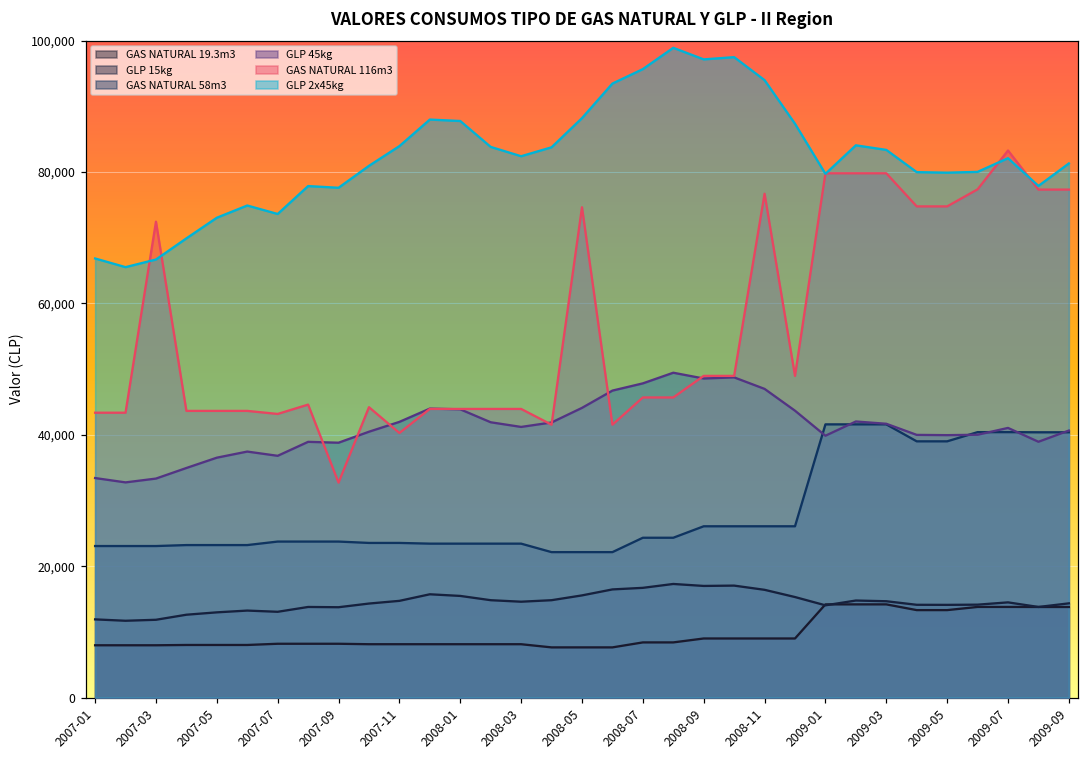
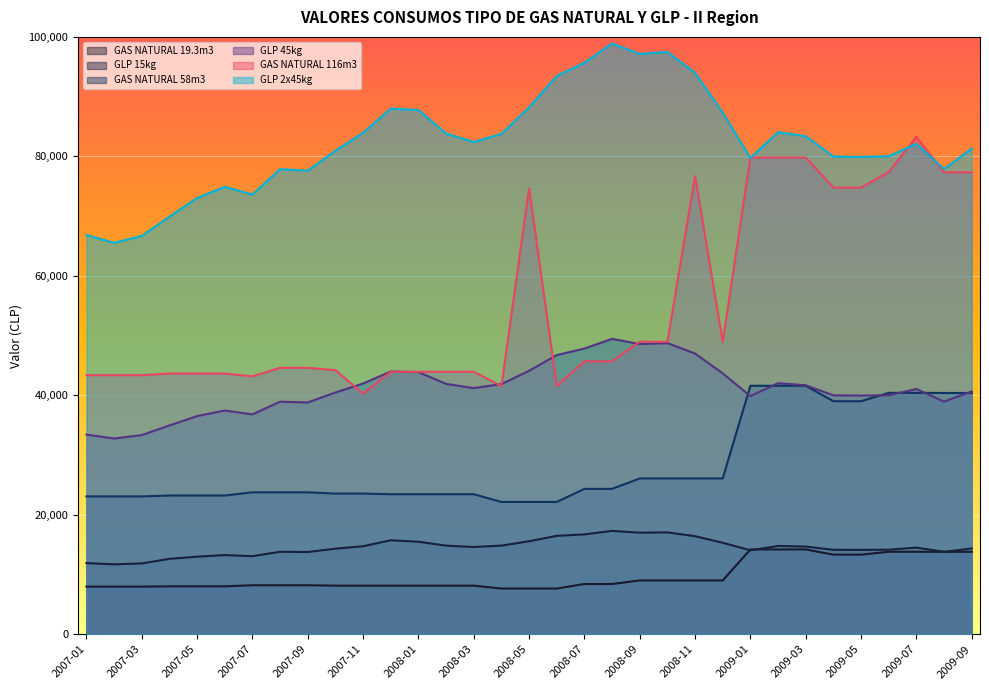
  {
    "GAS NATURAL 116m3": {
      "2007-01": "43,000",
-     "2007-03": "72,000",
+     "2007-03": "43,000",
      "2007-05": "44,000",
      "2007-07": "43,000",
-     "2007-09": "33,000",
+     "2007-09": "45,000",
      "2007-11": "40,000",
      "2008-03": "44,000",
      "2008-05": "75,000",
      "2008-07": "46,000",
      "2008-11": "77,000",
      "2009-03": "80,000",
      "2009-05": "75,000",
      "2009-07": "83,000",
      "2009-09": "77,000"
    },
    "GLP 2x45kg": {
      "2007-01": "67,000",
      "2007-03": "67,000",
      "2007-05": "73,000",
      "2007-07": "74,000",
      "2007-09": "78,000",
      "2007-11": "84,000",
      "2008-01": "88,000",
      "2008-03": "82,000",
      "2008-05": "88,000",
      "2008-07": "96,000",
      "2008-09": "97,000",
      "2008-11": "94,000",
      "2009-03": "83,000",
      "2009-05": "80,000",
      "2009-07": "82,000",
      "2009-09": "81,000"
    }
  }
